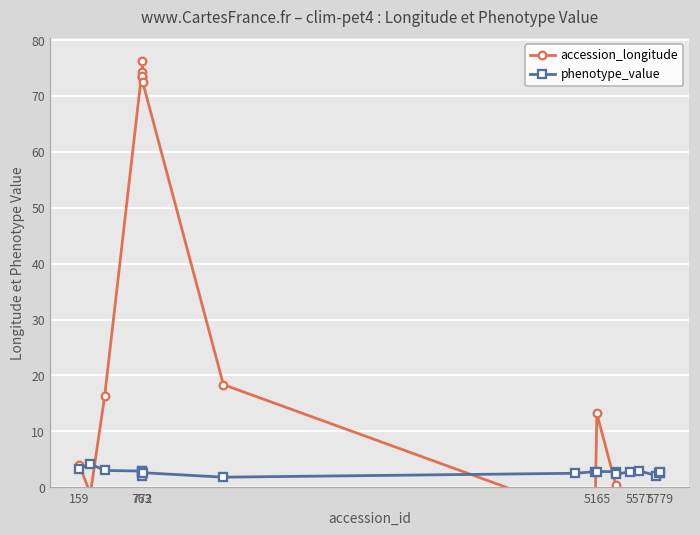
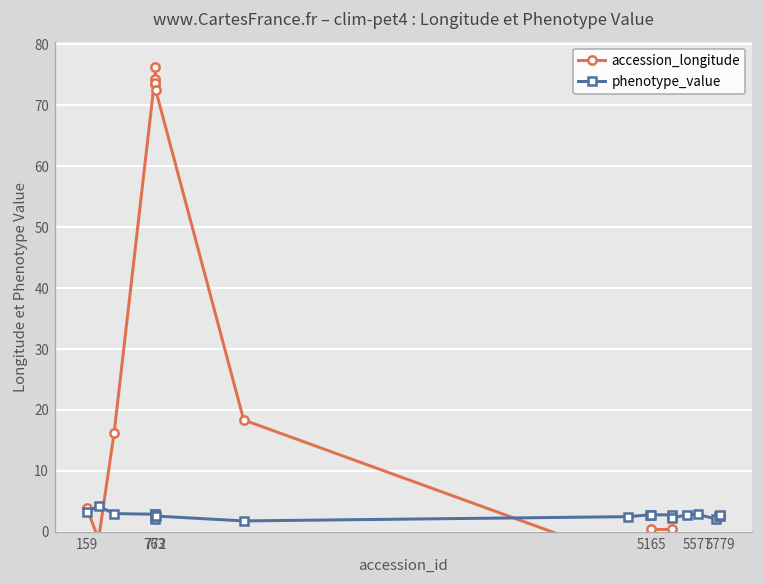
  {
    "accession_longitude": {
      "159": 4,
-     "5165": 13
+     "5165": 0
    },
    "phenotype_value": {
      "159": 3,
      "5165": 3
    }
  }
